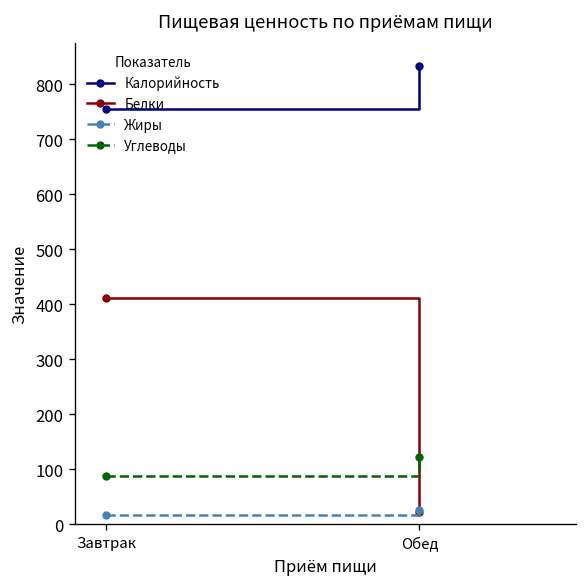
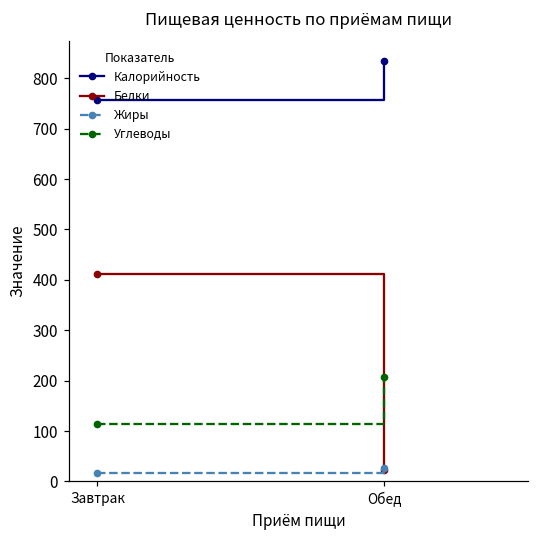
  {
    "Калорийность": {
      "Завтрак": 760,
      "Обед": 830
    },
    "Белки": {
      "Завтрак": 410
    },
    "Жиры": {
      "Завтрак": 20
    },
    "Углеводы": {
-     "Завтрак": 90,
-     "Обед": 120
+     "Завтрак": 110,
+     "Обед": 210
    }
  }
